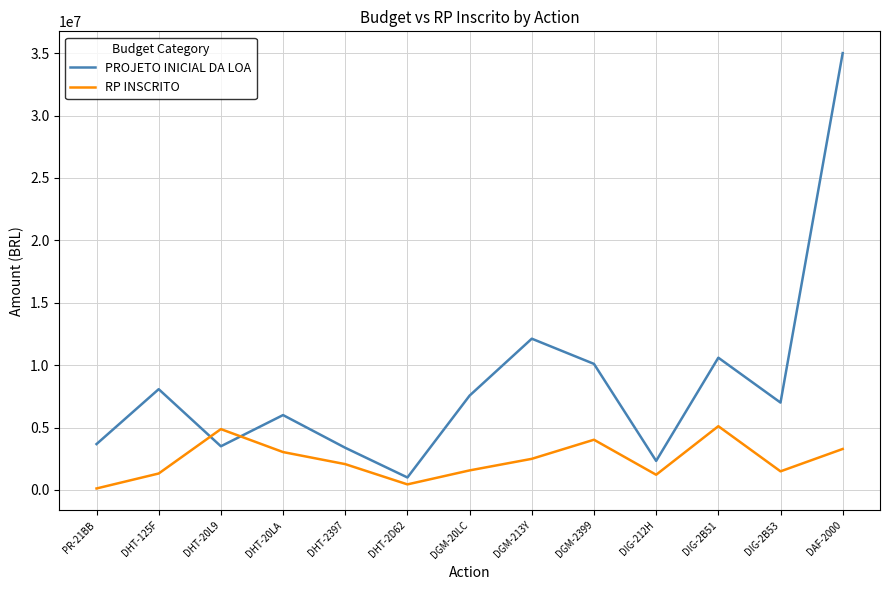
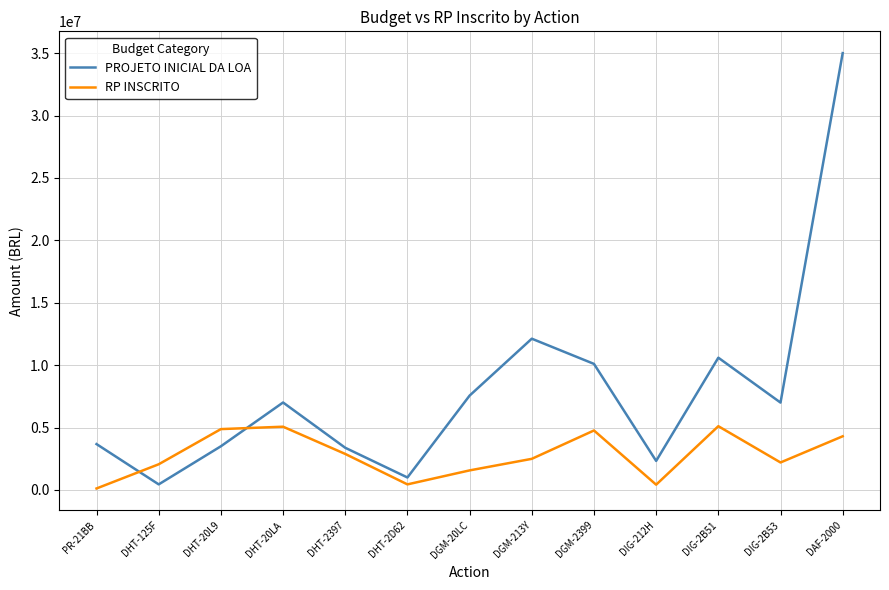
  {
    "PROJETO INICIAL DA LOA": {
      "PR-21BB": 3700000,
-     "DHT-125F": 8100000,
+     "DHT-125F": 400000,
      "DHT-20L9": 3500000,
-     "DHT-20LA": 6000000,
+     "DHT-20LA": 7000000,
      "DHT-2397": 3400000,
      "DHT-2D62": 1000000,
      "DGM-20LC": 7600000,
      "DGM-213Y": 12100000,
      "DGM-2399": 10100000,
      "DIG-212H": 2300000,
      "DIG-2B51": 10600000,
      "DIG-2B53": 7000000,
      "DAF-2000": 35000000
    },
    "RP INSCRITO": {
      "PR-21BB": 100000,
-     "DHT-125F": 1300000,
+     "DHT-125F": 2100000,
      "DHT-20L9": 4900000,
-     "DHT-20LA": 3000000,
-     "DHT-2397": 2100000,
+     "DHT-20LA": 5100000,
+     "DHT-2397": 2900000,
      "DHT-2D62": 400000,
      "DGM-20LC": 1600000,
      "DGM-213Y": 2500000,
-     "DGM-2399": 4000000,
-     "DIG-212H": 1200000,
+     "DGM-2399": 4800000,
+     "DIG-212H": 400000,
      "DIG-2B51": 5100000,
-     "DIG-2B53": 1500000,
-     "DAF-2000": 3300000
+     "DIG-2B53": 2200000,
+     "DAF-2000": 4300000
    }
  }
